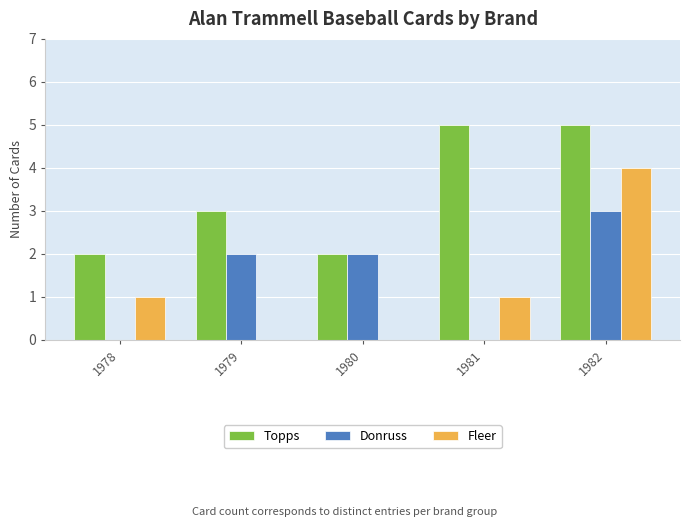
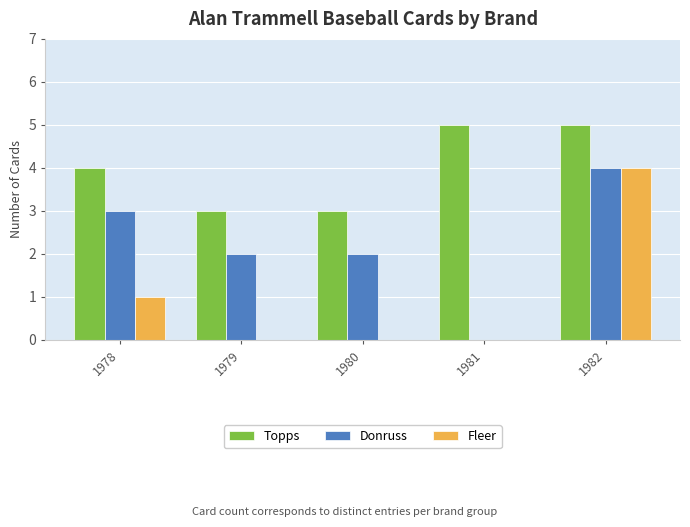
  {
    "Topps": {
-     "1978": 2,
+     "1978": 4,
      "1979": 3,
-     "1980": 2,
+     "1980": 3,
      "1981": 5,
      "1982": 5
    },
    "Donruss": {
-     "1978": 0,
+     "1978": 3,
      "1979": 2,
      "1980": 2,
      "1981": 0,
-     "1982": 3
+     "1982": 4
    },
    "Fleer": {
      "1978": 1,
      "1979": 0,
      "1980": 0,
-     "1981": 1,
+     "1981": 0,
      "1982": 4
    }
  }
